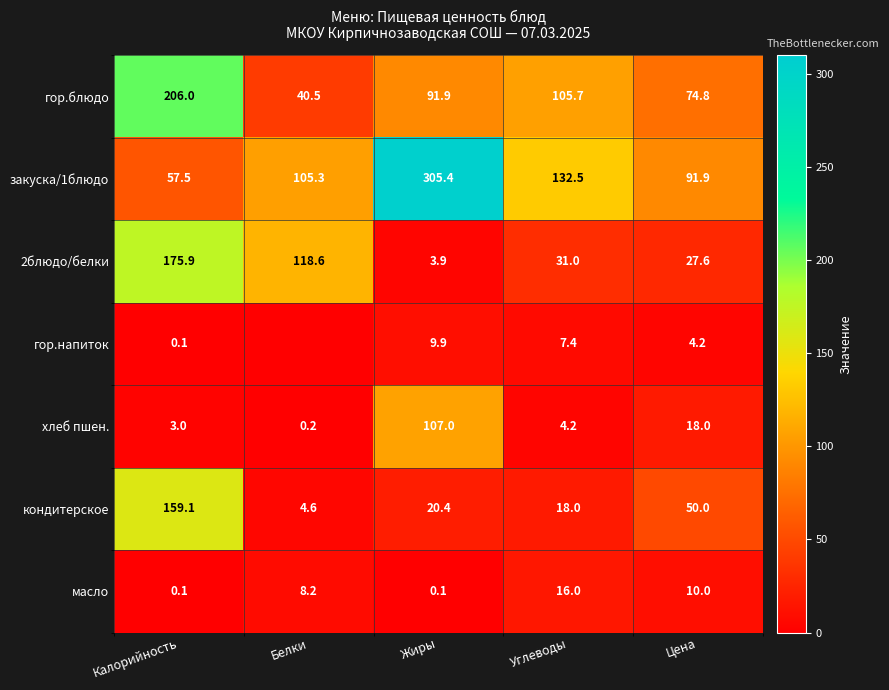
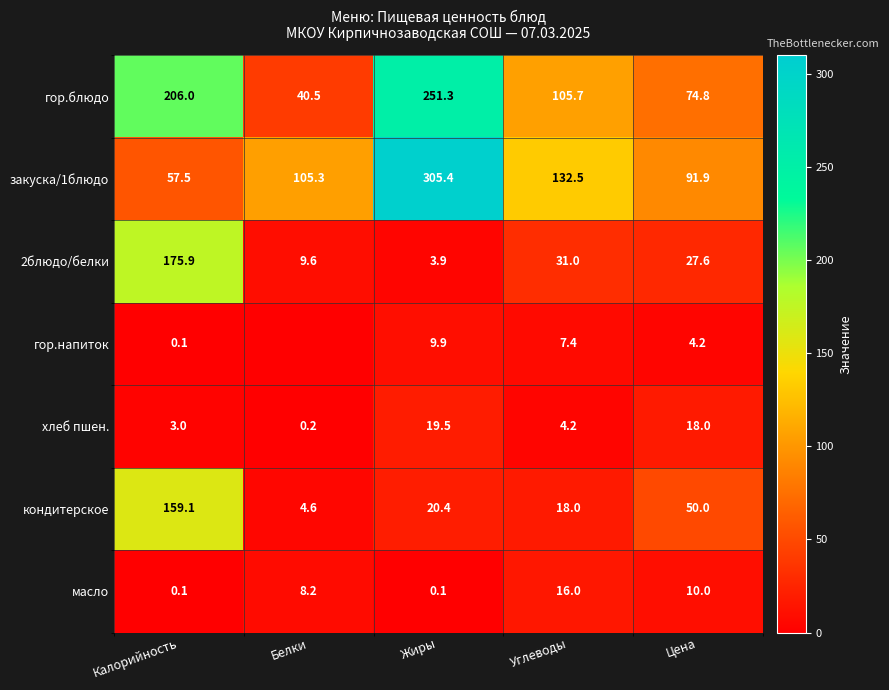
  {
    "гор.блюдо": {
      "Калорийность": 206.0,
      "Белки": 40.5,
-     "Жиры": 91.9,
+     "Жиры": 251.3,
      "Углеводы": 105.7,
      "Цена": 74.8
    },
    "закуска/1блюдо": {
      "Калорийность": 57.5,
      "Белки": 105.3,
      "Жиры": 305.4,
      "Углеводы": 132.5,
      "Цена": 91.9
    },
    "2блюдо/белки": {
      "Калорийность": 175.9,
-     "Белки": 118.6,
+     "Белки": 9.6,
      "Жиры": 3.9,
      "Углеводы": 31.0,
      "Цена": 27.6
    },
    "гор.напиток": {
      "Калорийность": 0.1,
      "Жиры": 9.9,
      "Углеводы": 7.4,
      "Цена": 4.2
    },
    "хлеб пшен.": {
      "Калорийность": 3.0,
      "Белки": 0.2,
-     "Жиры": 107.0,
+     "Жиры": 19.5,
      "Углеводы": 4.2,
      "Цена": 18.0
    },
    "кондитерское": {
      "Калорийность": 159.1,
      "Белки": 4.6,
      "Жиры": 20.4,
      "Углеводы": 18.0,
      "Цена": 50.0
    },
    "масло": {
      "Калорийность": 0.1,
      "Белки": 8.2,
      "Жиры": 0.1,
      "Углеводы": 16.0,
      "Цена": 10.0
    }
  }
